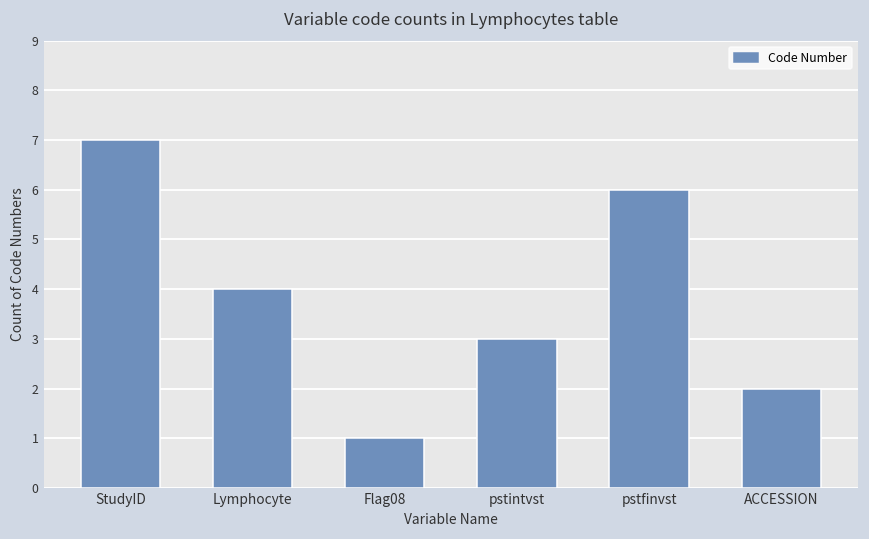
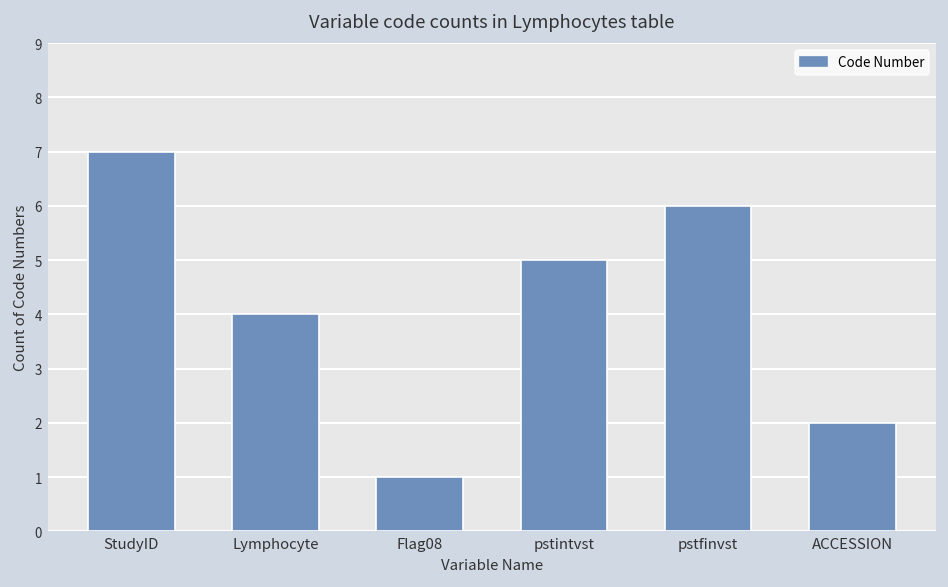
  {
    "StudyID": 7,
    "Lymphocyte": 4,
    "Flag08": 1,
-   "pstintvst": 3,
+   "pstintvst": 5,
    "pstfinvst": 6,
    "ACCESSION": 2
  }
